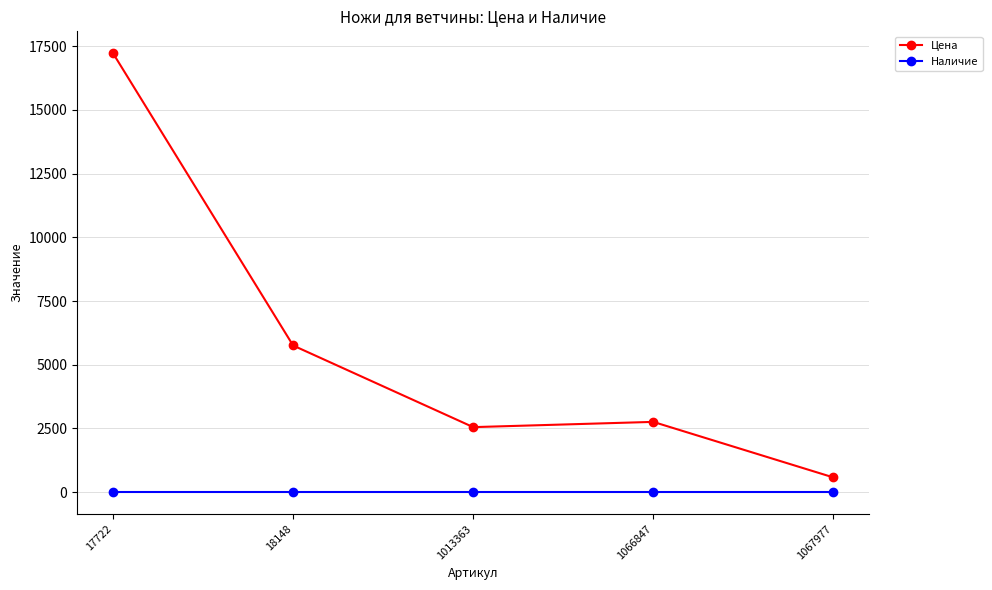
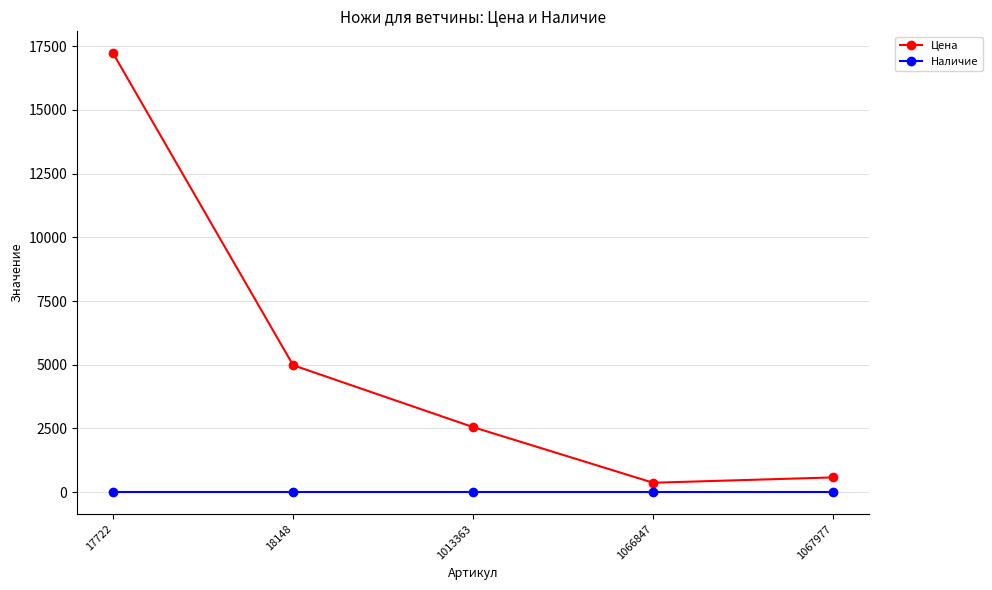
  {
    "Цена": {
      "17722": 17200,
-     "18148": 5800,
+     "18148": 5000,
      "1013363": 2600,
-     "1066847": 2800,
+     "1066847": 400,
      "1067977": 600
    },
    "Наличие": {
      "17722": 0,
      "18148": 0,
      "1013363": 0,
      "1066847": 0,
      "1067977": 0
    }
  }
